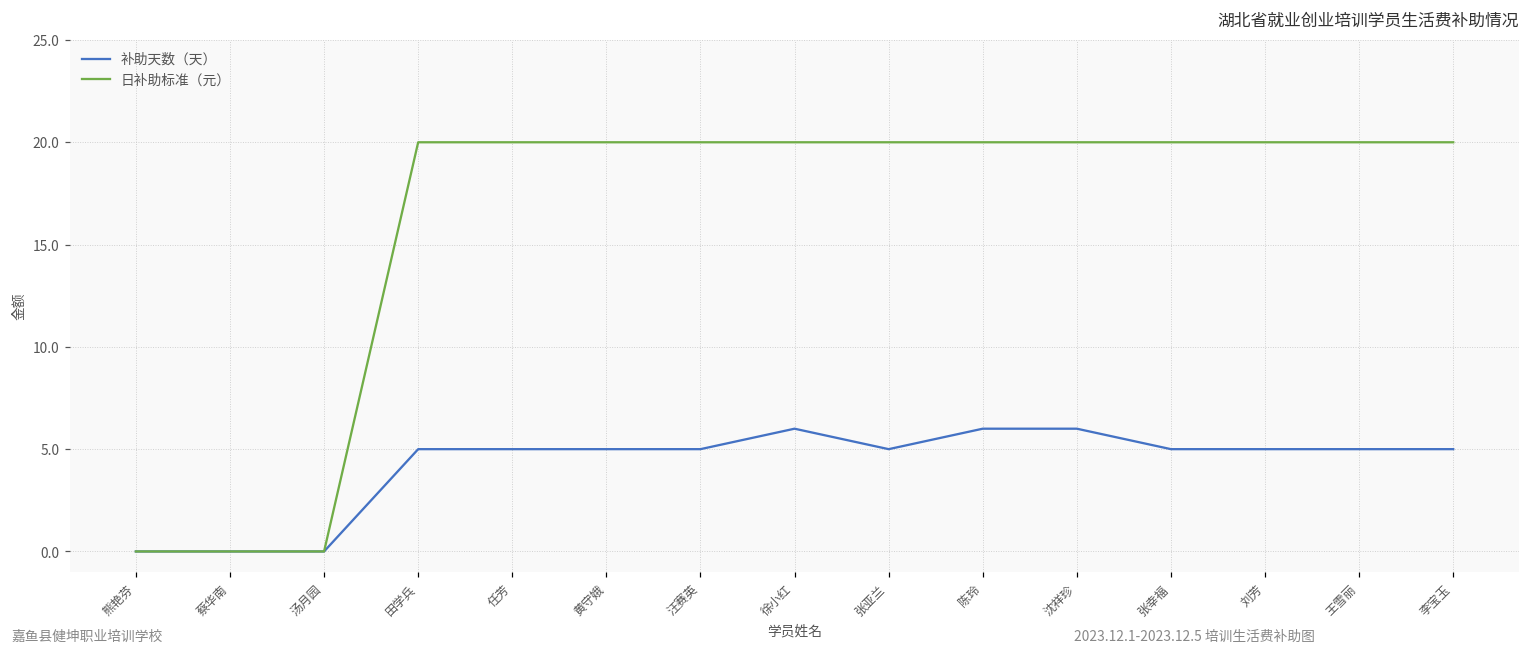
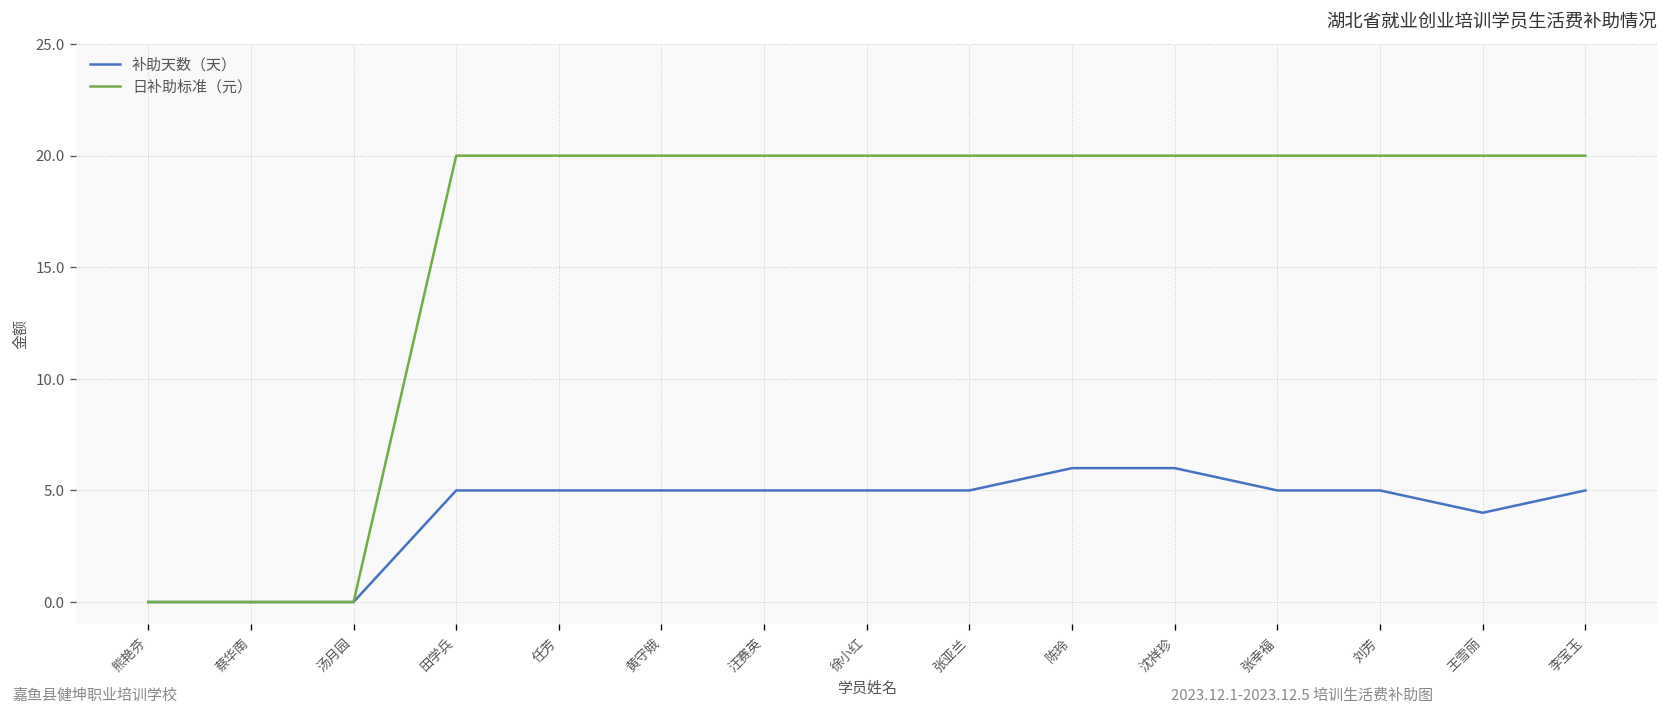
  {
    "补助天数（天）": {
      "田学兵": 5,
      "任芳": 5,
      "黄守娥": 5,
      "汪赛英": 5,
-     "徐小红": 6,
+     "徐小红": 5,
      "张亚兰": 5,
      "陈玲": 6,
      "沈祥珍": 6,
      "张幸福": 5,
      "刘芳": 5,
-     "王雪丽": 5,
+     "王雪丽": 4,
      "李宝玉": 5
    },
    "日补助标准（元）": {
      "田学兵": 20,
      "任芳": 20,
      "黄守娥": 20,
      "汪赛英": 20,
      "徐小红": 20,
      "张亚兰": 20,
      "陈玲": 20,
      "沈祥珍": 20,
      "张幸福": 20,
      "刘芳": 20,
      "王雪丽": 20,
      "李宝玉": 20
    }
  }
